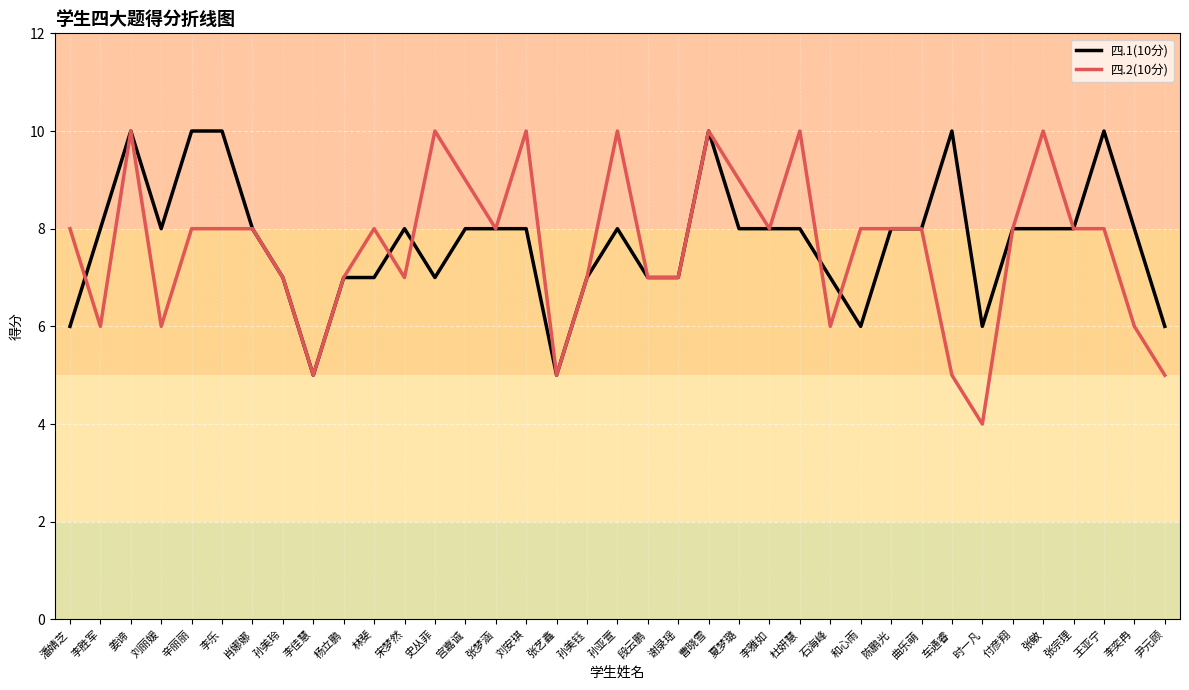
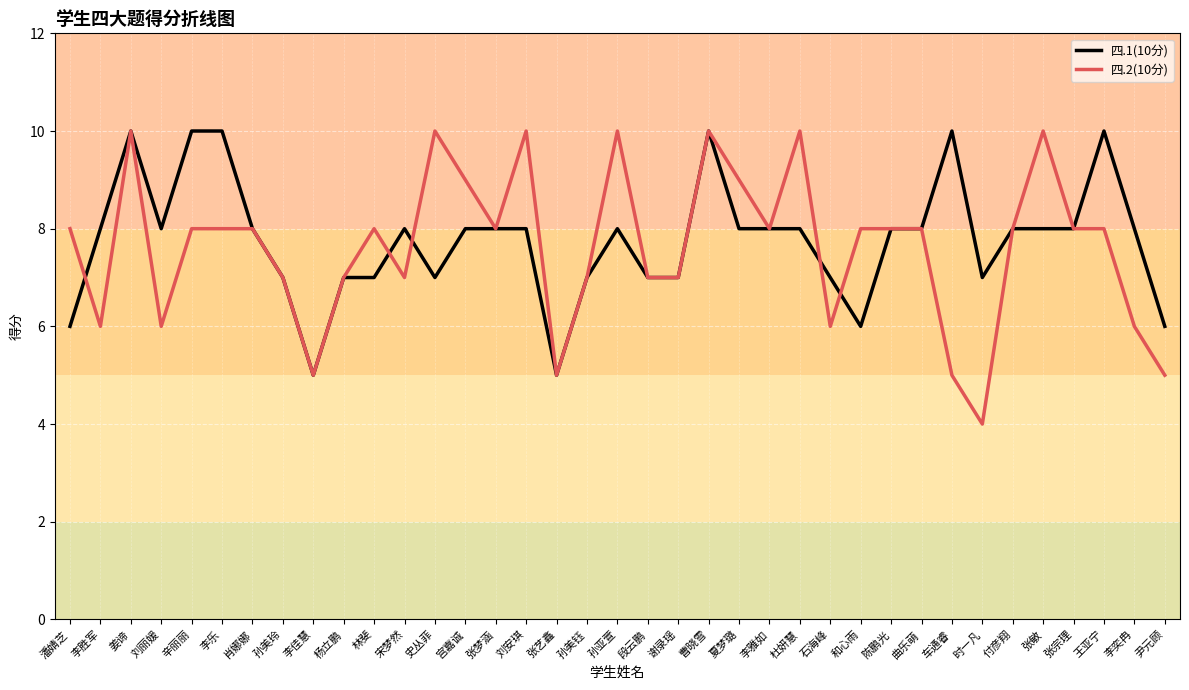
  {
    "四.1(10分)": {
      "潘婧芝": 6,
      "李胜军": 8,
      "刘丽媛": 8,
      "辛丽丽": 10,
      "李乐": 10,
      "林斐": 7,
      "宋梦然": 8,
      "史丛菲": 7,
      "宫嘉诚": 8,
      "刘安琪": 8,
      "孙亚萱": 8,
      "夏梦璐": 8,
      "杜妍慧": 8,
      "石海峰": 7,
      "和心雨": 6,
      "车通睿": 10,
-     "时一凡": 6,
+     "时一凡": 7,
      "张敏": 8,
      "王亚宁": 10,
      "李奕冉": 8,
      "尹元顾": 6
    },
    "四.2(10分)": {
      "潘婧芝": 8,
      "李胜军": 6,
      "刘丽媛": 6,
      "辛丽丽": 8,
      "李乐": 8,
      "林斐": 8,
      "宋梦然": 7,
      "史丛菲": 10,
      "宫嘉诚": 9,
      "刘安琪": 10,
      "孙亚萱": 10,
      "夏梦璐": 9,
      "杜妍慧": 10,
      "石海峰": 6,
      "和心雨": 8,
      "车通睿": 5,
      "时一凡": 4,
      "张敏": 10,
      "王亚宁": 8,
      "李奕冉": 6,
      "尹元顾": 5
    }
  }
